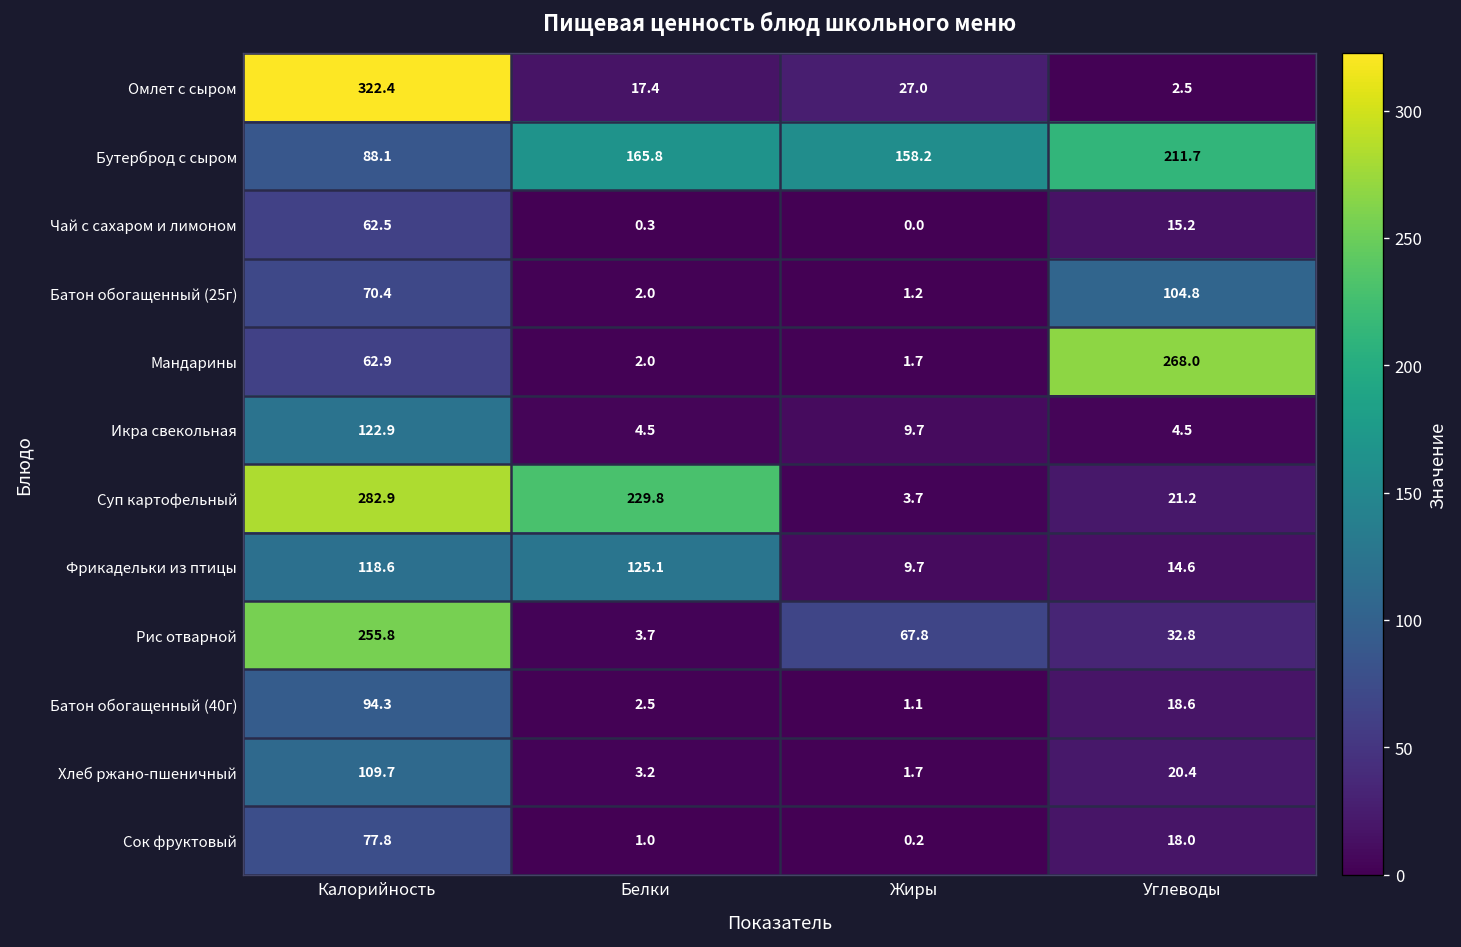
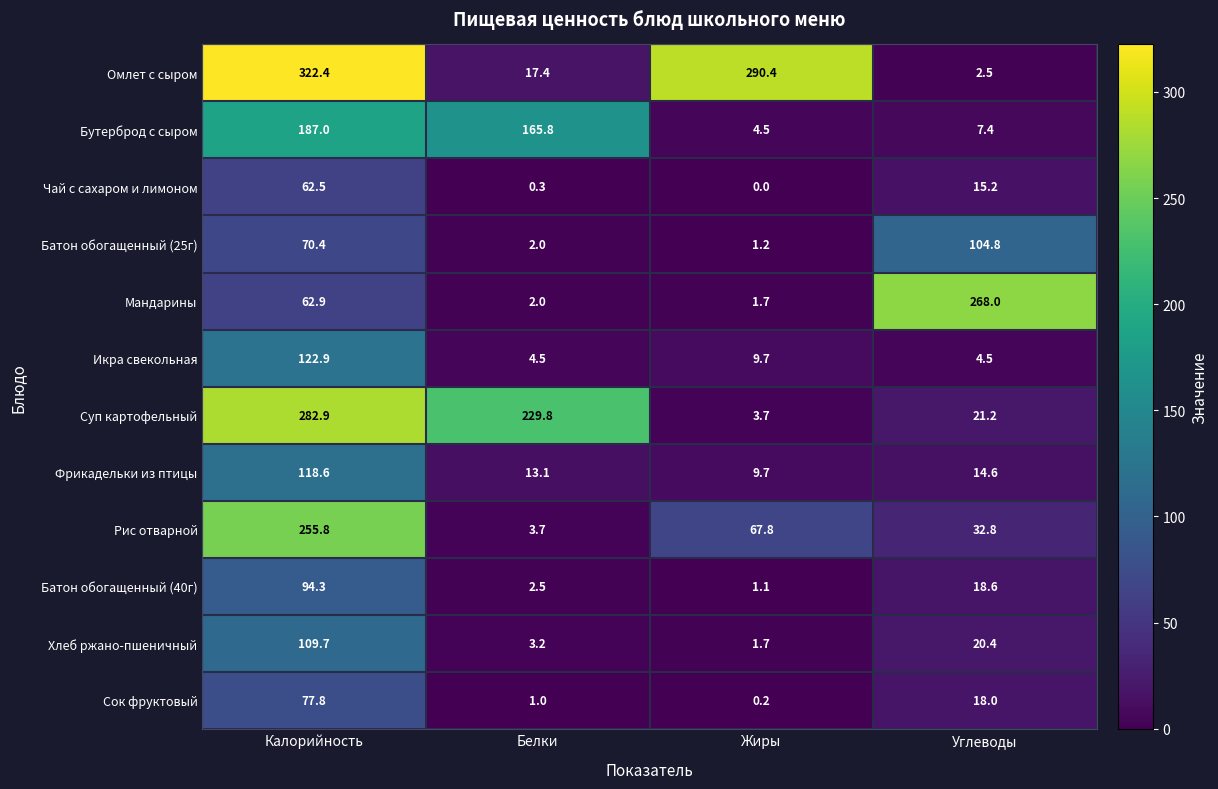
  {
    "Омлет с сыром": {
      "Калорийность": 322.4,
      "Белки": 17.4,
-     "Жиры": 27.0,
+     "Жиры": 290.4,
      "Углеводы": 2.5
    },
    "Бутерброд с сыром": {
-     "Калорийность": 88.1,
+     "Калорийность": 187.0,
      "Белки": 165.8,
-     "Жиры": 158.2,
-     "Углеводы": 211.7
+     "Жиры": 4.5,
+     "Углеводы": 7.4
    },
    "Чай с сахаром и лимоном": {
      "Калорийность": 62.5,
      "Белки": 0.3,
      "Жиры": 0.0,
      "Углеводы": 15.2
    },
    "Батон обогащенный (25г)": {
      "Калорийность": 70.4,
      "Белки": 2.0,
      "Жиры": 1.2,
      "Углеводы": 104.8
    },
    "Мандарины": {
      "Калорийность": 62.9,
      "Белки": 2.0,
      "Жиры": 1.7,
      "Углеводы": 268.0
    },
    "Икра свекольная": {
      "Калорийность": 122.9,
      "Белки": 4.5,
      "Жиры": 9.7,
      "Углеводы": 4.5
    },
    "Суп картофельный": {
      "Калорийность": 282.9,
      "Белки": 229.8,
      "Жиры": 3.7,
      "Углеводы": 21.2
    },
    "Фрикадельки из птицы": {
      "Калорийность": 118.6,
-     "Белки": 125.1,
+     "Белки": 13.1,
      "Жиры": 9.7,
      "Углеводы": 14.6
    },
    "Рис отварной": {
      "Калорийность": 255.8,
      "Белки": 3.7,
      "Жиры": 67.8,
      "Углеводы": 32.8
    },
    "Батон обогащенный (40г)": {
      "Калорийность": 94.3,
      "Белки": 2.5,
      "Жиры": 1.1,
      "Углеводы": 18.6
    },
    "Хлеб ржано-пшеничный": {
      "Калорийность": 109.7,
      "Белки": 3.2,
      "Жиры": 1.7,
      "Углеводы": 20.4
    },
    "Сок фруктовый": {
      "Калорийность": 77.8,
      "Белки": 1.0,
      "Жиры": 0.2,
      "Углеводы": 18.0
    }
  }
